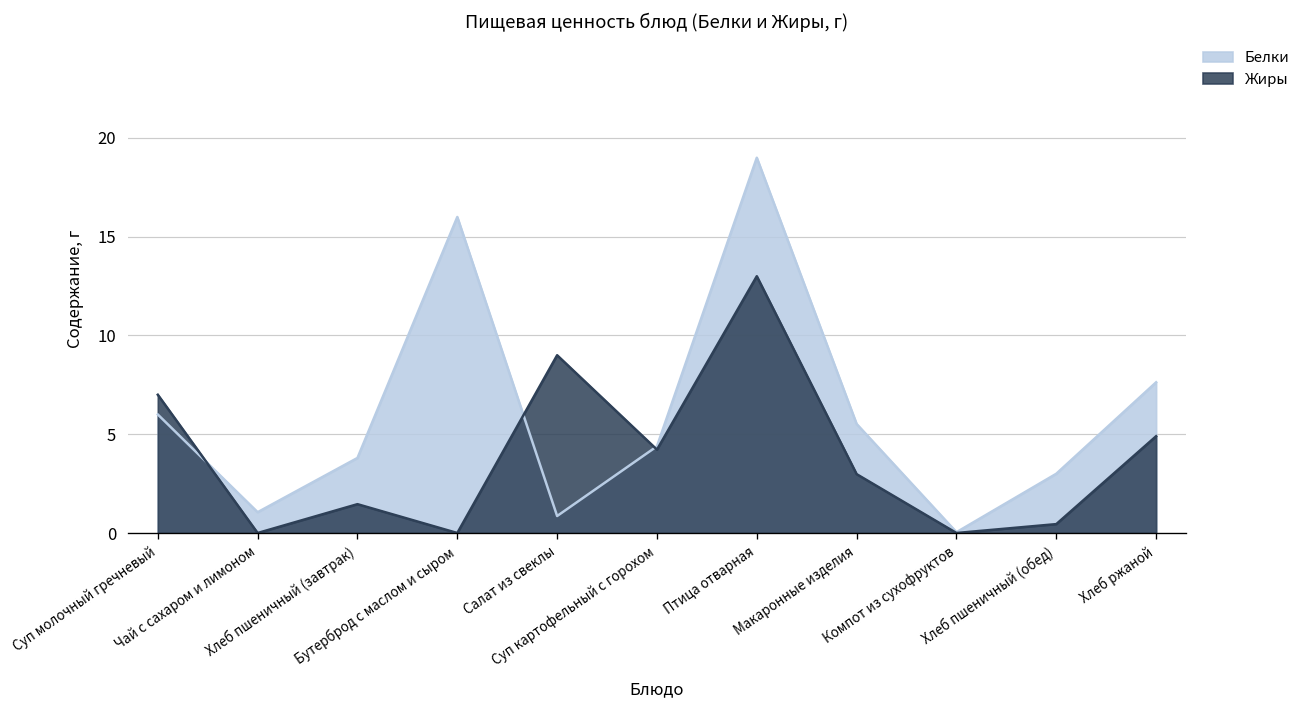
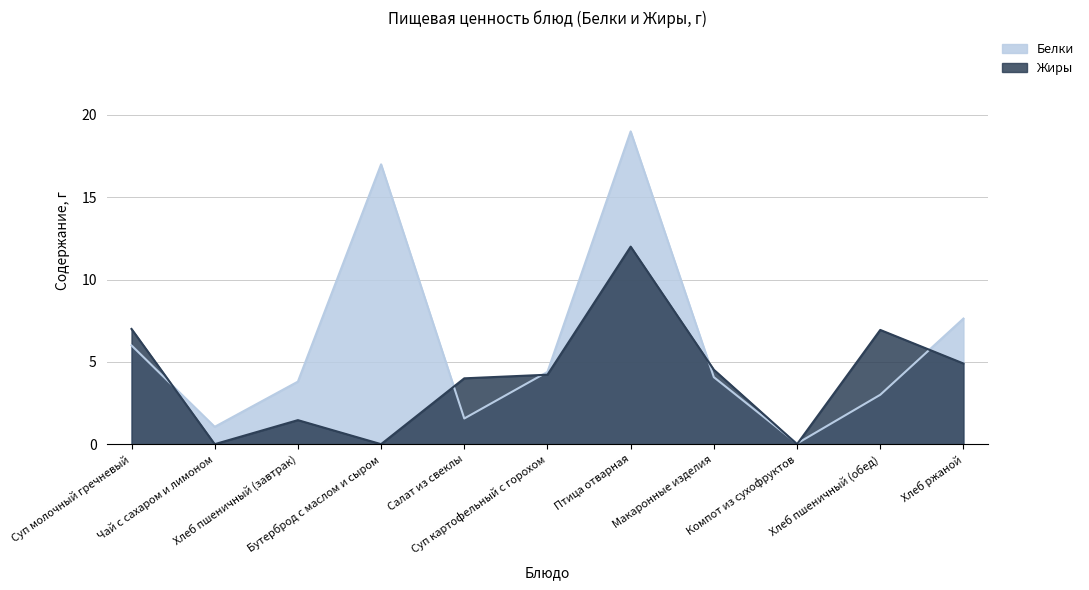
  {
    "Белки": {
      "Суп молочный гречневый": 6.0,
      "Чай с сахаром и лимоном": 1.1,
      "Хлеб пшеничный (завтрак)": 3.8,
-     "Бутерброд с маслом и сыром": 16,
-     "Салат из свеклы": 0.9,
+     "Бутерброд с маслом и сыром": 17,
+     "Салат из свеклы": 1.6,
      "Суп картофельный с горохом": 4.4,
      "Птица отварная": 19.0,
-     "Макаронные изделия": 5.5,
+     "Макаронные изделия": 4.1,
      "Хлеб пшеничный (обед)": 3.0,
      "Хлеб ржаной": 7.6
    },
    "Жиры": {
      "Суп молочный гречневый": 7.0,
      "Чай с сахаром и лимоном": 0.0,
      "Хлеб пшеничный (завтрак)": 1.5,
      "Бутерброд с маслом и сыром": 0.0,
-     "Салат из свеклы": 9,
+     "Салат из свеклы": 4,
      "Суп картофельный с горохом": 4.2,
-     "Птица отварная": 13,
-     "Макаронные изделия": 3.0,
-     "Хлеб пшеничный (обед)": 0.5,
+     "Птица отварная": 12,
+     "Макаронные изделия": 4.5,
+     "Хлеб пшеничный (обед)": 6.9,
      "Хлеб ржаной": 4.9
    }
  }
